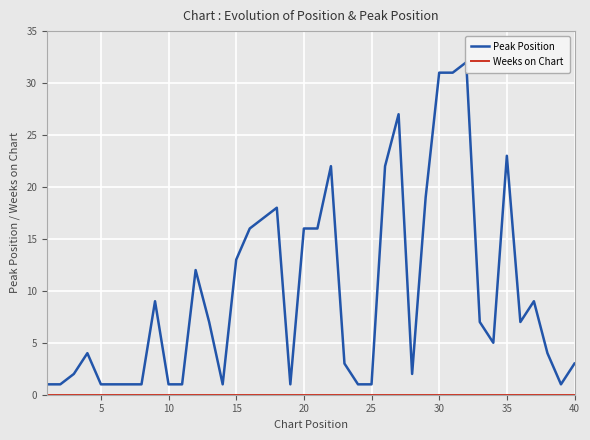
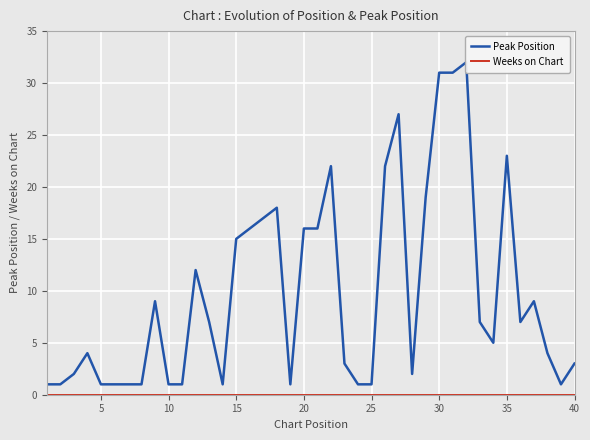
  {
    "Peak Position": {
      "5": 1,
      "10": 1,
-     "15": 13,
+     "15": 15,
      "20": 16,
      "25": 1,
      "30": 31,
      "35": 23,
      "40": 3
    },
    "Weeks on Chart": {
      "5": 0,
      "10": 0,
      "15": 0,
      "20": 0,
      "25": 0,
      "30": 0,
      "35": 0,
      "40": 0
    }
  }
